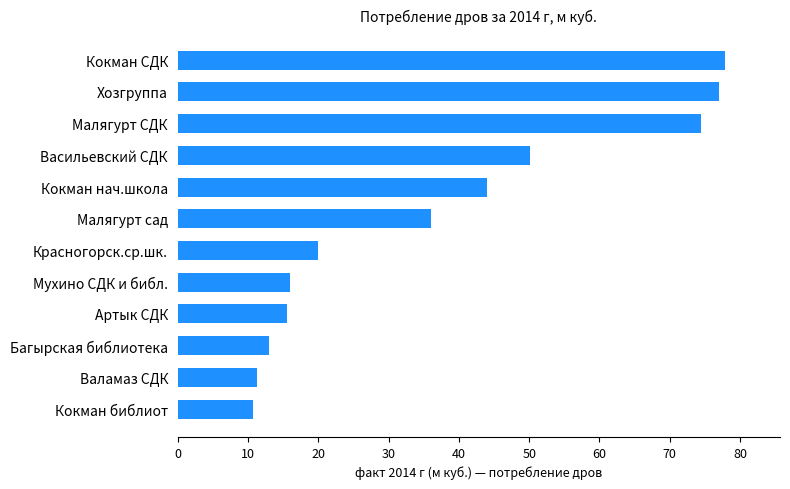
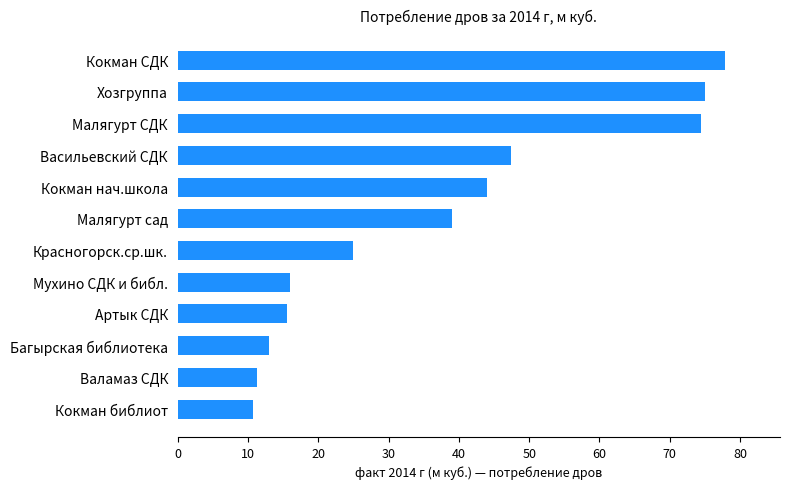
  {
    "Кокман СДК": 78,
-   "Хозгруппа": 77,
+   "Хозгруппа": 75,
    "Малягурт СДК": 74,
-   "Васильевский СДК": 50,
+   "Васильевский СДК": 47,
    "Кокман нач.школа": 44,
-   "Малягурт сад": 36,
-   "Красногорск.ср.шк.": 20,
+   "Малягурт сад": 39,
+   "Красногорск.ср.шк.": 25,
    "Мухино СДК и библ.": 16,
    "Артык СДК": 16,
    "Багырская библиотека": 13,
    "Валамаз СДК": 11,
    "Кокман библиот": 11
  }
